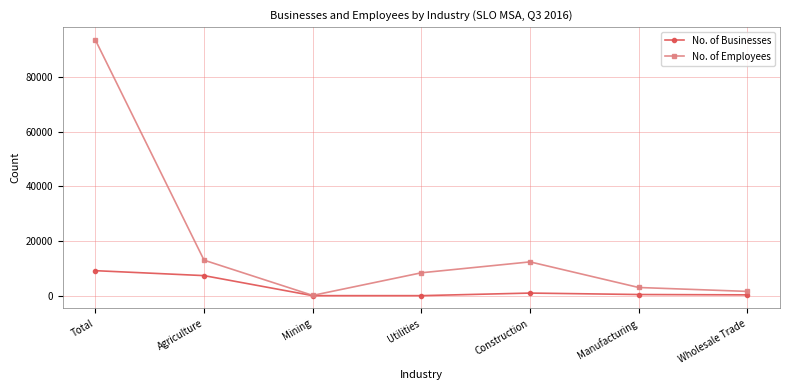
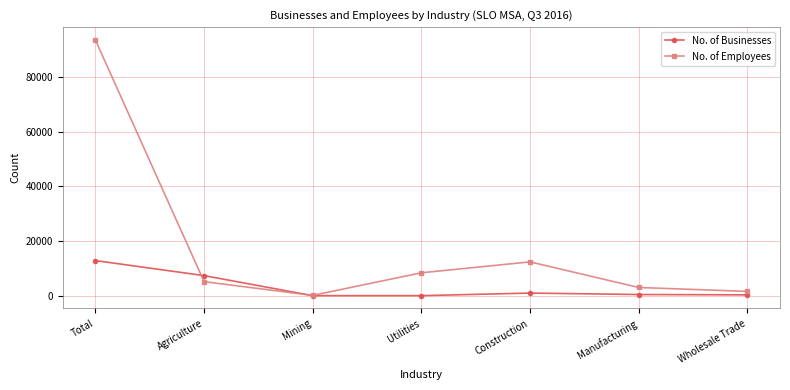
  {
    "No. of Businesses": {
-     "Total": 9000,
+     "Total": 13000,
      "Agriculture": 7000,
      "Utilities": 0,
      "Construction": 1000,
      "Manufacturing": 0,
      "Wholesale Trade": 0
    },
    "No. of Employees": {
      "Total": 94000,
-     "Agriculture": 13000,
+     "Agriculture": 5000,
      "Utilities": 8000,
      "Construction": 12000,
      "Manufacturing": 3000,
      "Wholesale Trade": 2000
    }
  }
